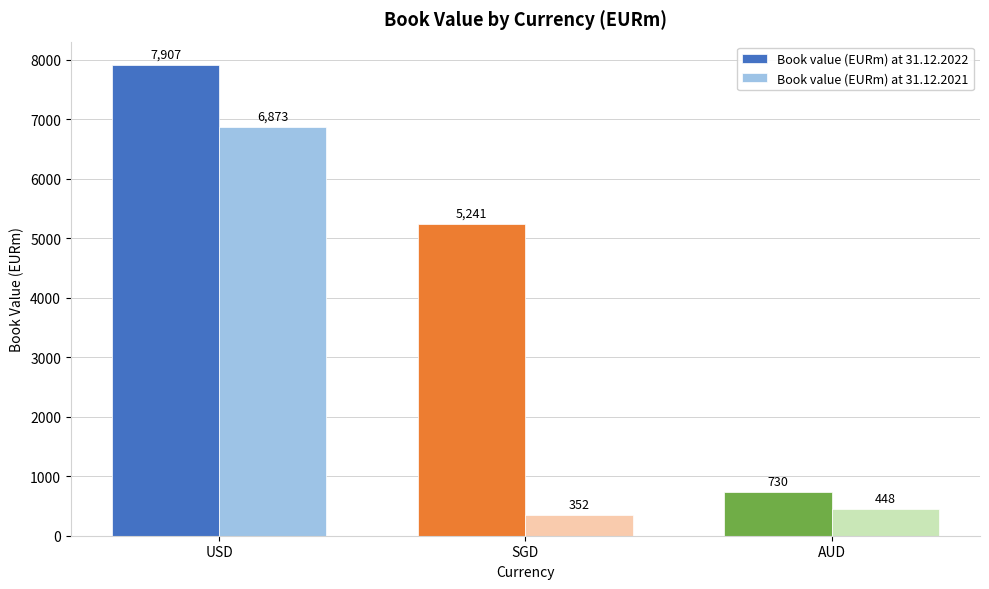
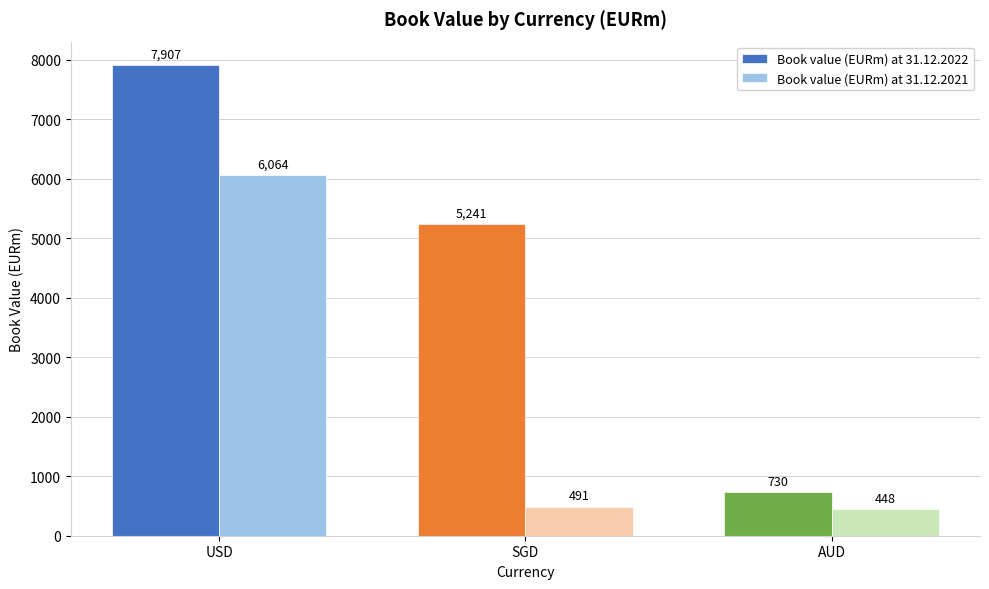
  {
    "Book value (EURm) at 31.12.2022": {
      "USD": "7,907",
      "SGD": "5,241",
      "AUD": "730"
    },
    "Book value (EURm) at 31.12.2021": {
-     "USD": "6,873",
-     "SGD": "352",
+     "USD": "6,064",
+     "SGD": "491",
      "AUD": "448"
    }
  }
